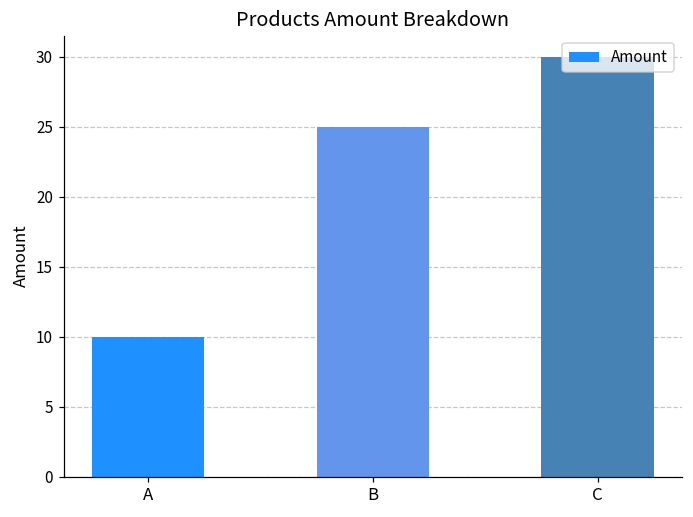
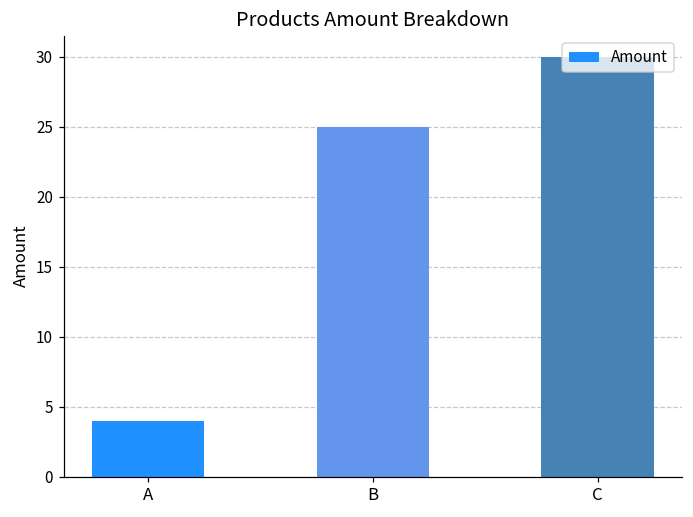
  {
-   "A": 10,
+   "A": 4,
    "B": 25
  }
